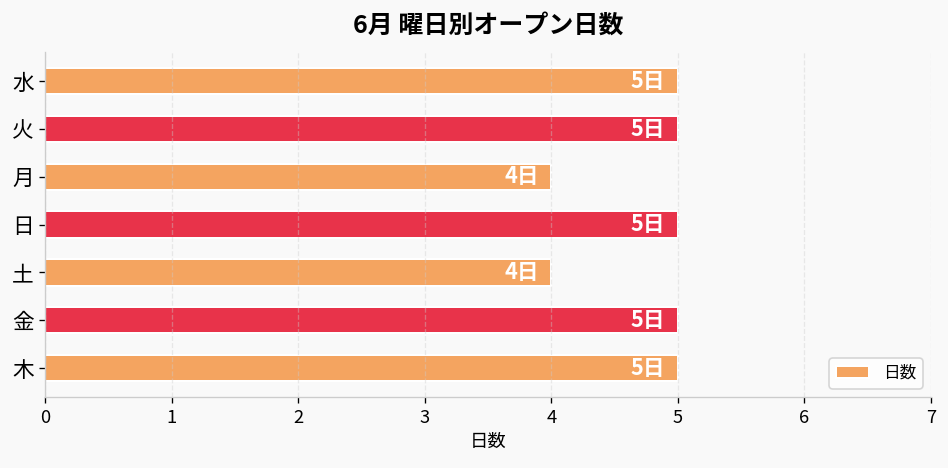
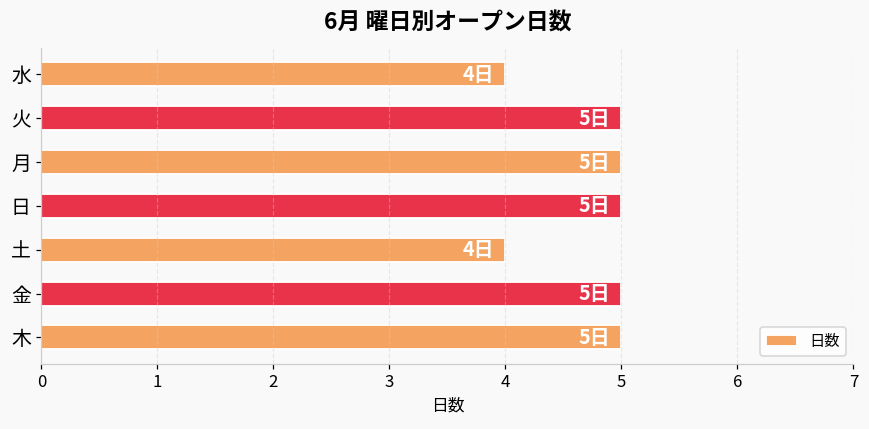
  {
-   "水": "5日",
+   "水": "4日",
    "火": "5日",
-   "月": "4日",
+   "月": "5日",
    "日": "5日",
    "土": "4日",
    "金": "5日",
    "木": "5日"
  }
